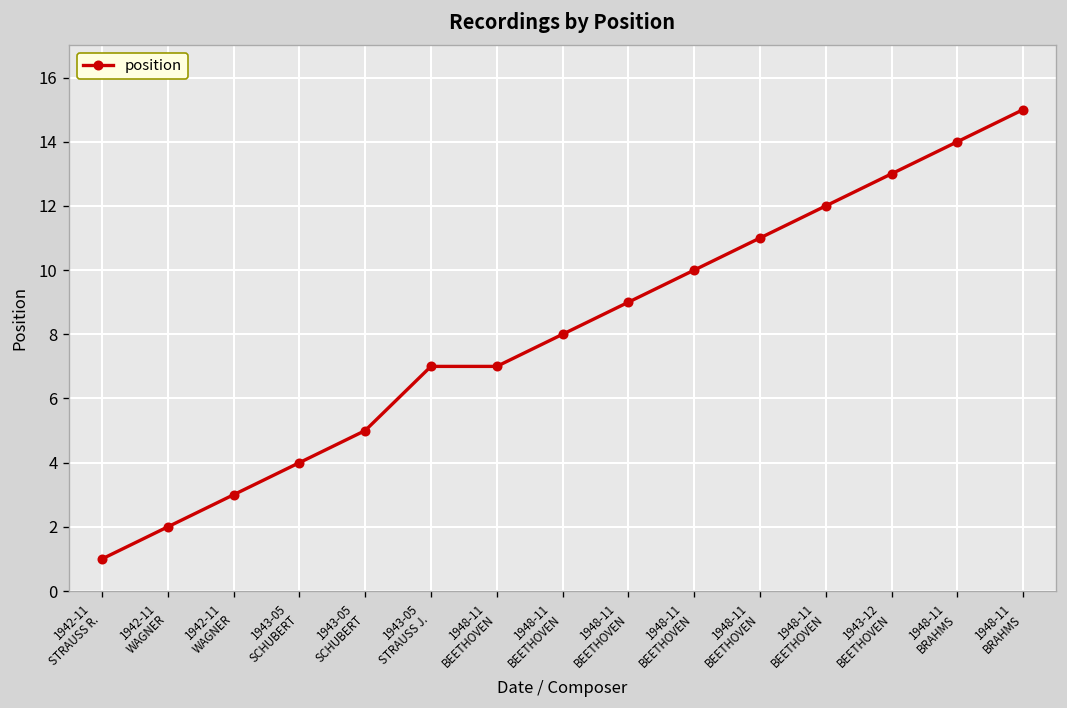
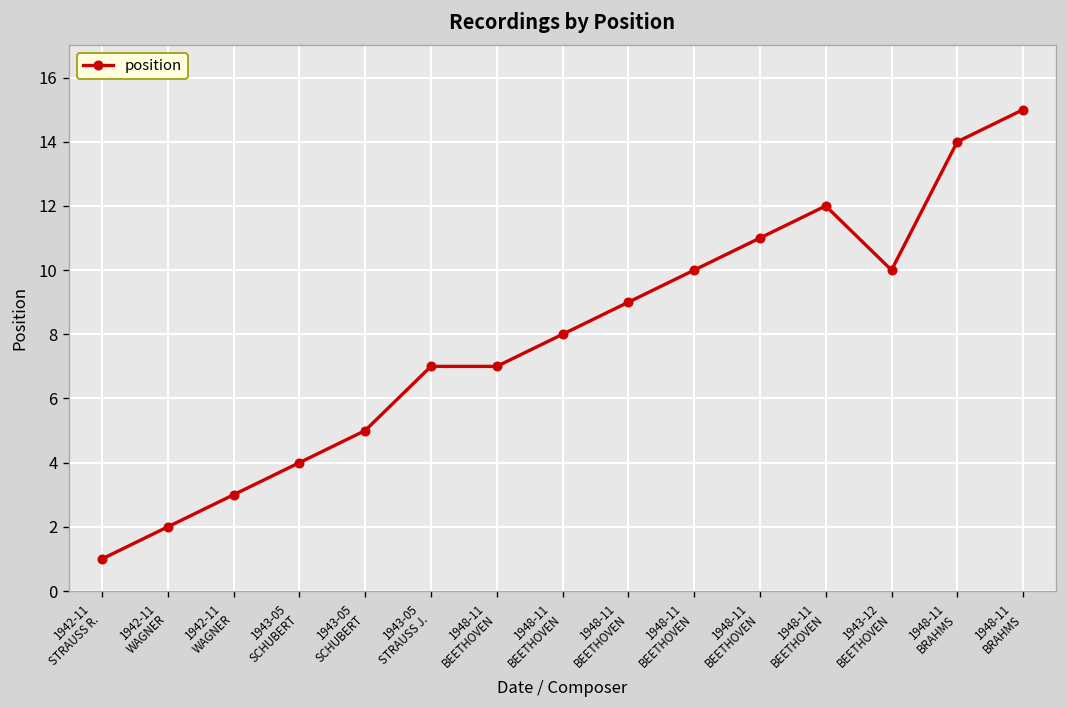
  {
    "1942-11 STRAUSS R.": 1,
    "1943-05 STRAUSS J.": 7,
-   "1943-12 BEETHOVEN": 13
+   "1943-12 BEETHOVEN": 10
  }
